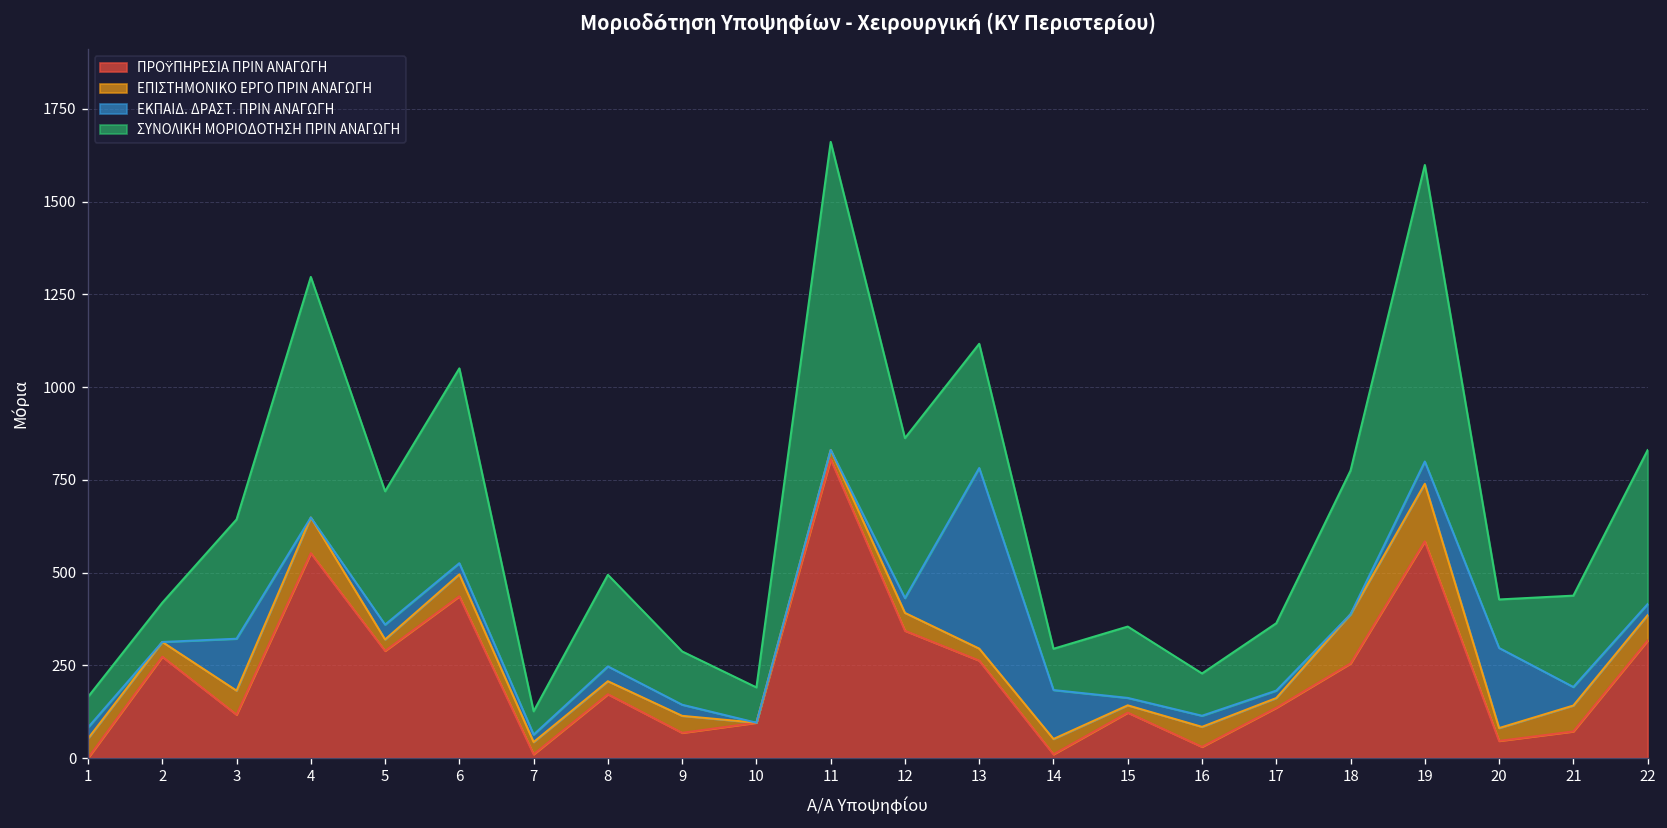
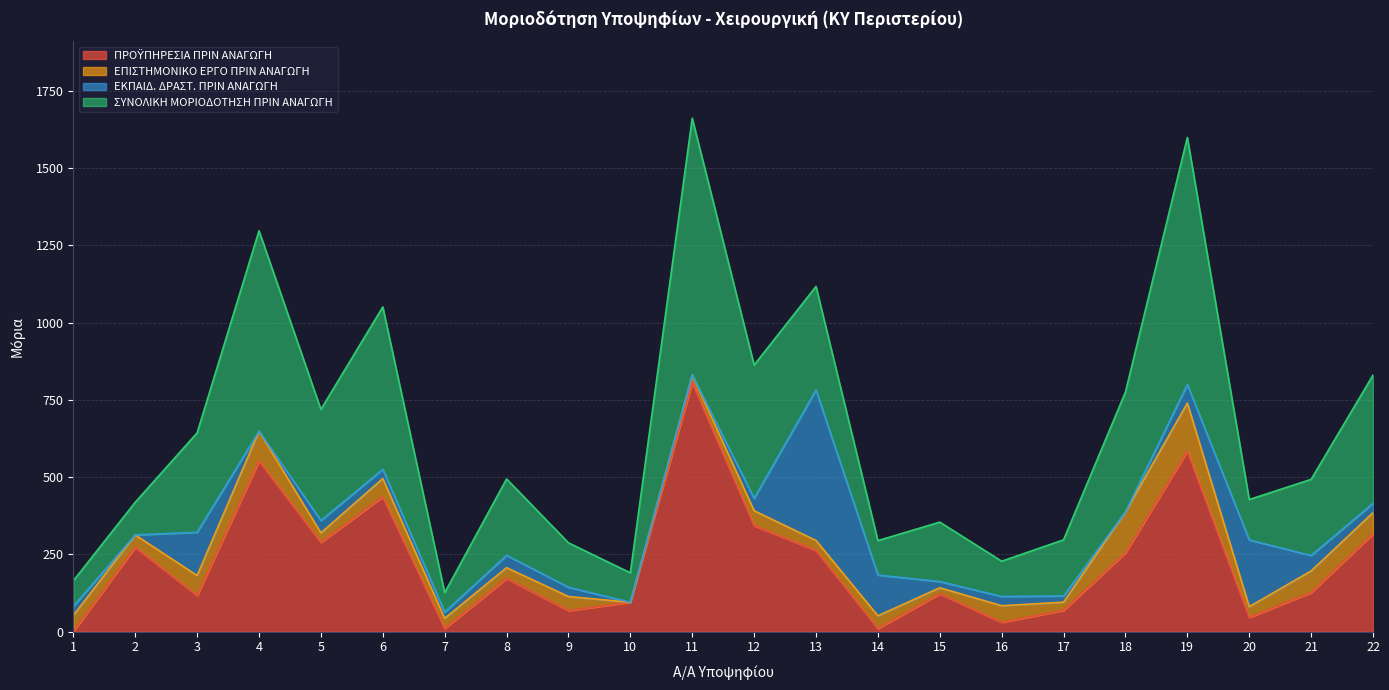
  {
    "ΠΡΟΫΠΗΡΕΣΙΑ ΠΡΙΝ ΑΝΑΓΩΓΗ": {
      "1": 0,
      "2": 270,
      "3": 120,
      "4": 550,
      "5": 290,
      "6": 440,
      "7": 10,
      "8": 170,
      "9": 70,
      "11": 810,
      "12": 340,
      "13": 260,
      "14": 10,
      "15": 120,
      "16": 30,
-     "17": 140,
+     "17": 70,
      "18": 250,
      "19": 580,
      "20": 50,
-     "21": 70,
+     "21": 130,
      "22": 320
    },
    "ΕΠΙΣΤΗΜΟΝΙΚΟ ΕΡΓΟ ΠΡΙΝ ΑΝΑΓΩΓΗ": {
      "1": 50,
      "3": 60,
      "5": 30,
      "6": 60,
      "7": 30,
      "8": 40,
      "9": 50,
      "12": 50,
      "13": 30,
      "14": 40,
      "15": 20,
      "16": 50,
      "17": 30,
      "19": 160,
      "20": 30,
      "21": 70,
      "22": 70
    },
    "ΕΚΠΑΙΔ. ΔΡΑΣΤ. ΠΡΙΝ ΑΝΑΓΩΓΗ": {
      "1": 30,
      "3": 140,
      "5": 40,
      "6": 30,
      "7": 20,
      "8": 40,
      "9": 30,
      "12": 40,
      "13": 490,
      "14": 130,
      "15": 20,
      "16": 30,
      "17": 20,
      "19": 60,
      "20": 220,
      "21": 50,
      "22": 30
    },
    "ΣΥΝΟΛΙΚΗ ΜΟΡΙΟΔΟΤΗΣΗ ΠΡΙΝ ΑΝΑΓΩΓΗ": {
      "1": 80,
      "2": 110,
      "3": 320,
      "4": 650,
      "5": 360,
      "6": 530,
      "7": 60,
      "8": 250,
      "9": 140,
      "10": 100,
      "11": 830,
      "12": 430,
      "13": 330,
      "14": 110,
      "15": 190,
      "16": 110,
      "17": 180,
      "18": 390,
      "19": 800,
      "20": 130,
      "21": 250,
      "22": 420
    }
  }
